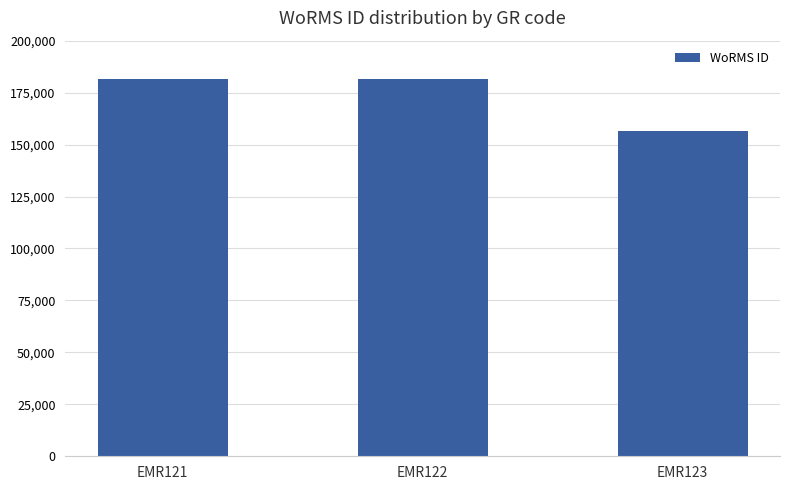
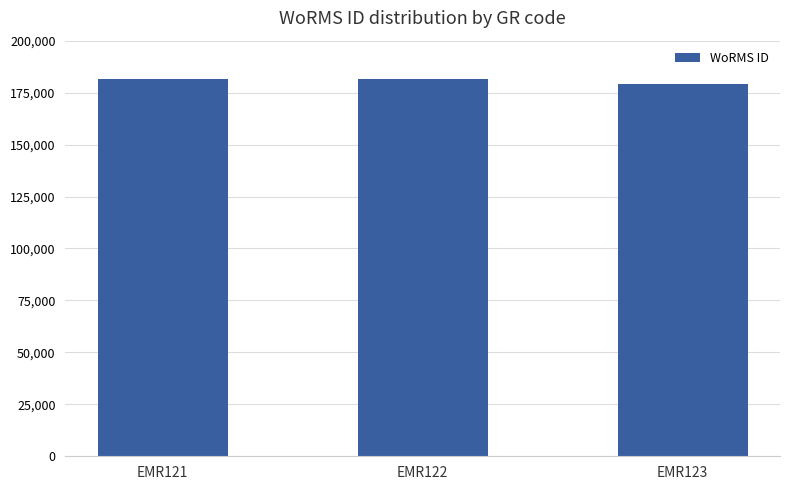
  {
    "EMR121": "181,000",
    "EMR122": "181,000",
-   "EMR123": "156,000"
+   "EMR123": "179,000"
  }
